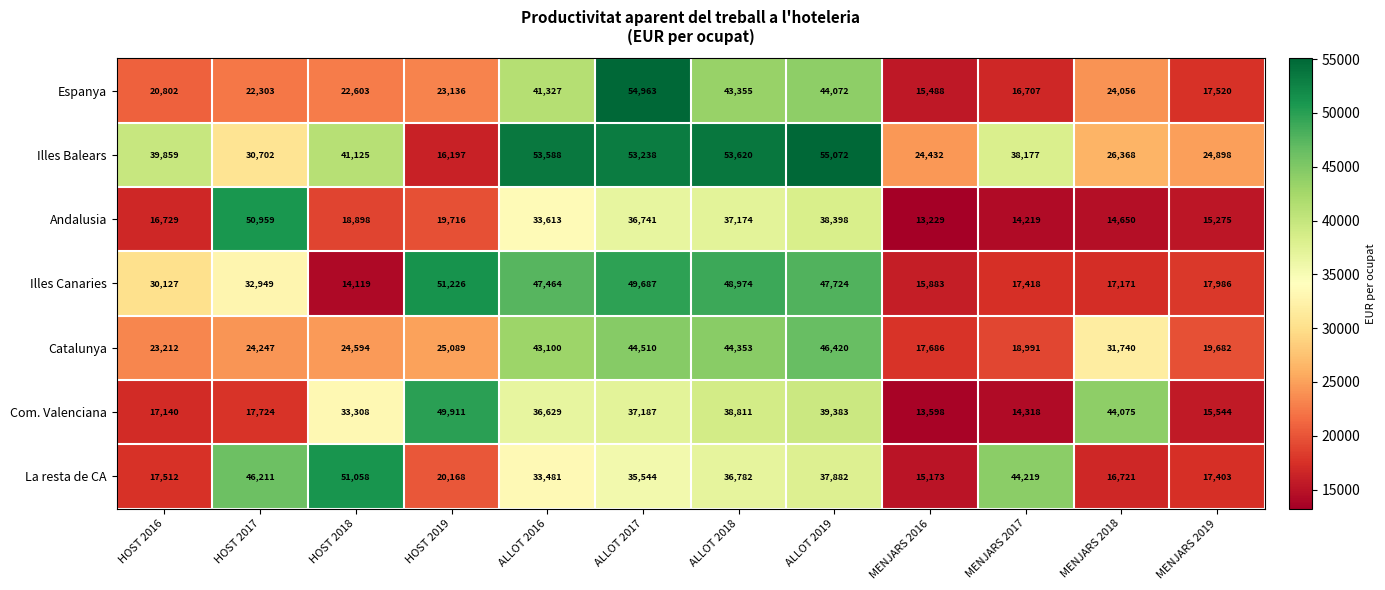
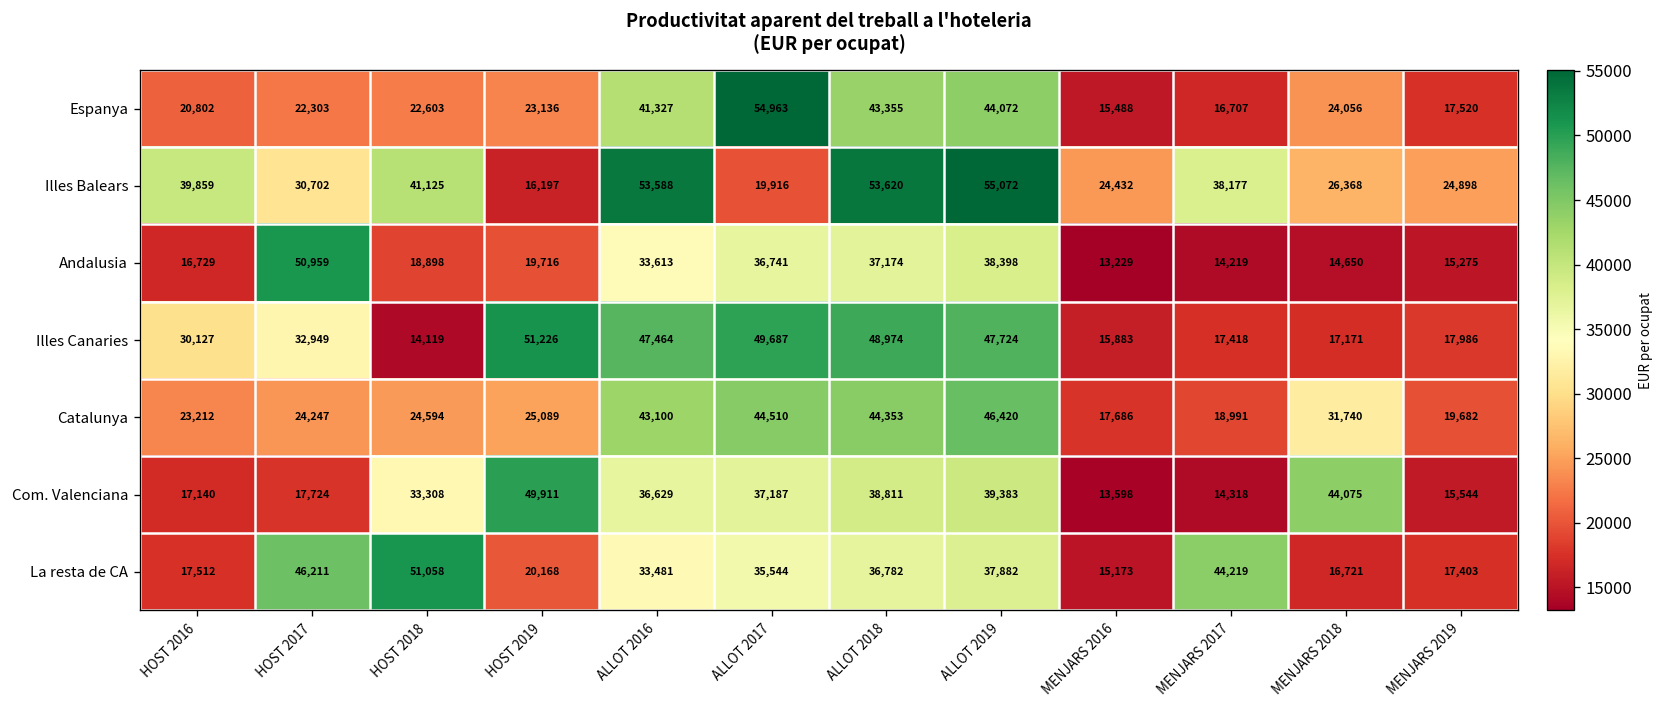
  {
    "Espanya": {
      "HOST 2016": "20,802",
      "HOST 2017": "22,303",
      "HOST 2018": "22,603",
      "HOST 2019": "23,136",
      "ALLOT 2016": "41,327",
      "ALLOT 2017": "54,963",
      "ALLOT 2018": "43,355",
      "ALLOT 2019": "44,072",
      "MENJARS 2016": "15,488",
      "MENJARS 2017": "16,707",
      "MENJARS 2018": "24,056",
      "MENJARS 2019": "17,520"
    },
    "Illes Balears": {
      "HOST 2016": "39,859",
      "HOST 2017": "30,702",
      "HOST 2018": "41,125",
      "HOST 2019": "16,197",
      "ALLOT 2016": "53,588",
-     "ALLOT 2017": "53,238",
+     "ALLOT 2017": "19,916",
      "ALLOT 2018": "53,620",
      "ALLOT 2019": "55,072",
      "MENJARS 2016": "24,432",
      "MENJARS 2017": "38,177",
      "MENJARS 2018": "26,368",
      "MENJARS 2019": "24,898"
    },
    "Andalusia": {
      "HOST 2016": "16,729",
      "HOST 2017": "50,959",
      "HOST 2018": "18,898",
      "HOST 2019": "19,716",
      "ALLOT 2016": "33,613",
      "ALLOT 2017": "36,741",
      "ALLOT 2018": "37,174",
      "ALLOT 2019": "38,398",
      "MENJARS 2016": "13,229",
      "MENJARS 2017": "14,219",
      "MENJARS 2018": "14,650",
      "MENJARS 2019": "15,275"
    },
    "Illes Canaries": {
      "HOST 2016": "30,127",
      "HOST 2017": "32,949",
      "HOST 2018": "14,119",
      "HOST 2019": "51,226",
      "ALLOT 2016": "47,464",
      "ALLOT 2017": "49,687",
      "ALLOT 2018": "48,974",
      "ALLOT 2019": "47,724",
      "MENJARS 2016": "15,883",
      "MENJARS 2017": "17,418",
      "MENJARS 2018": "17,171",
      "MENJARS 2019": "17,986"
    },
    "Catalunya": {
      "HOST 2016": "23,212",
      "HOST 2017": "24,247",
      "HOST 2018": "24,594",
      "HOST 2019": "25,089",
      "ALLOT 2016": "43,100",
      "ALLOT 2017": "44,510",
      "ALLOT 2018": "44,353",
      "ALLOT 2019": "46,420",
      "MENJARS 2016": "17,686",
      "MENJARS 2017": "18,991",
      "MENJARS 2018": "31,740",
      "MENJARS 2019": "19,682"
    },
    "Com. Valenciana": {
      "HOST 2016": "17,140",
      "HOST 2017": "17,724",
      "HOST 2018": "33,308",
      "HOST 2019": "49,911",
      "ALLOT 2016": "36,629",
      "ALLOT 2017": "37,187",
      "ALLOT 2018": "38,811",
      "ALLOT 2019": "39,383",
      "MENJARS 2016": "13,598",
      "MENJARS 2017": "14,318",
      "MENJARS 2018": "44,075",
      "MENJARS 2019": "15,544"
    },
    "La resta de CA": {
      "HOST 2016": "17,512",
      "HOST 2017": "46,211",
      "HOST 2018": "51,058",
      "HOST 2019": "20,168",
      "ALLOT 2016": "33,481",
      "ALLOT 2017": "35,544",
      "ALLOT 2018": "36,782",
      "ALLOT 2019": "37,882",
      "MENJARS 2016": "15,173",
      "MENJARS 2017": "44,219",
      "MENJARS 2018": "16,721",
      "MENJARS 2019": "17,403"
    }
  }
